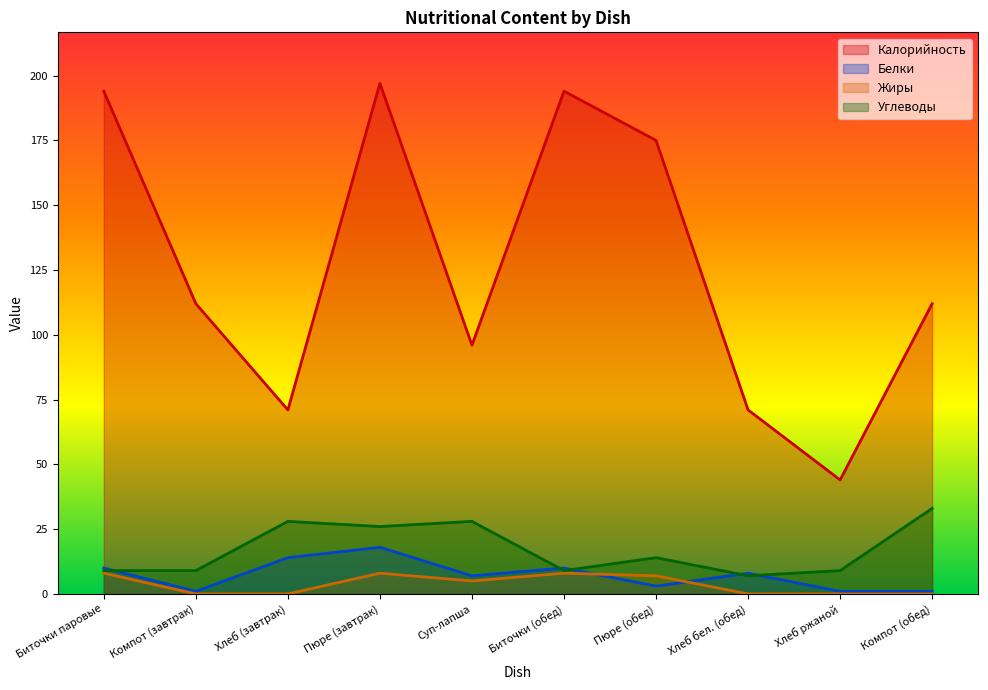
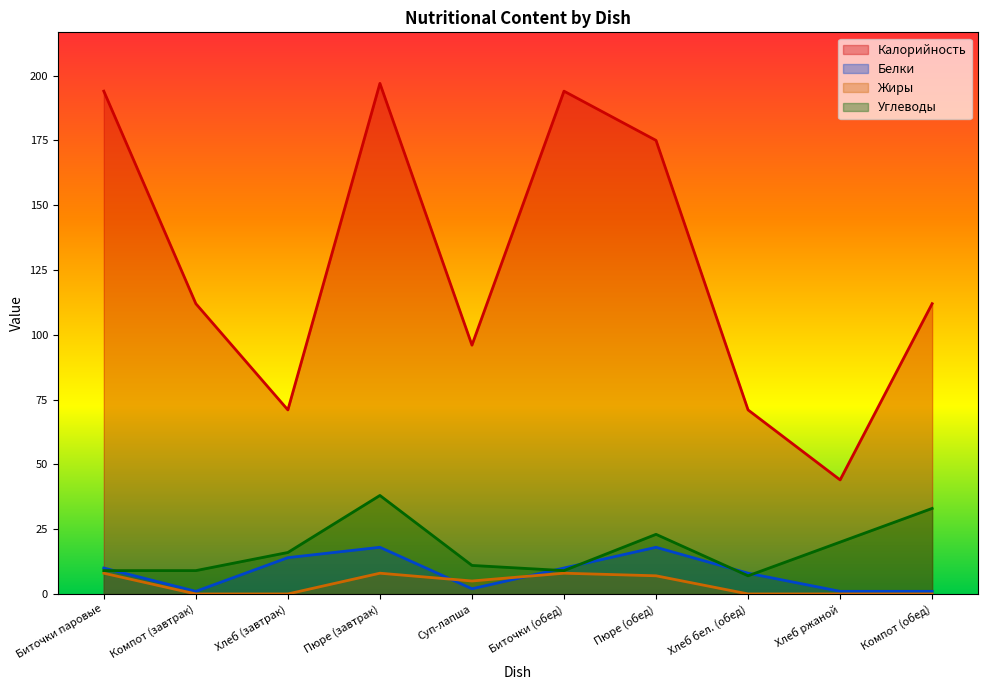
  {
    "Белки": {
      "Биточки паровые": 10,
      "Компот (завтрак)": 1,
      "Хлеб (завтрак)": 14,
      "Пюре (завтрак)": 18,
-     "Суп-лапша": 7,
+     "Суп-лапша": 2,
      "Биточки (обед)": 10,
-     "Пюре (обед)": 3,
+     "Пюре (обед)": 18,
      "Хлеб бел. (обед)": 8,
      "Хлеб ржаной": 1,
      "Компот (обед)": 1
    },
    "Углеводы": {
      "Биточки паровые": 9,
      "Компот (завтрак)": 9,
-     "Хлеб (завтрак)": 28,
-     "Пюре (завтрак)": 26,
-     "Суп-лапша": 28,
+     "Хлеб (завтрак)": 16,
+     "Пюре (завтрак)": 38,
+     "Суп-лапша": 11,
      "Биточки (обед)": 9,
-     "Пюре (обед)": 14,
+     "Пюре (обед)": 23,
      "Хлеб бел. (обед)": 7,
-     "Хлеб ржаной": 9,
+     "Хлеб ржаной": 20,
      "Компот (обед)": 33
    }
  }
